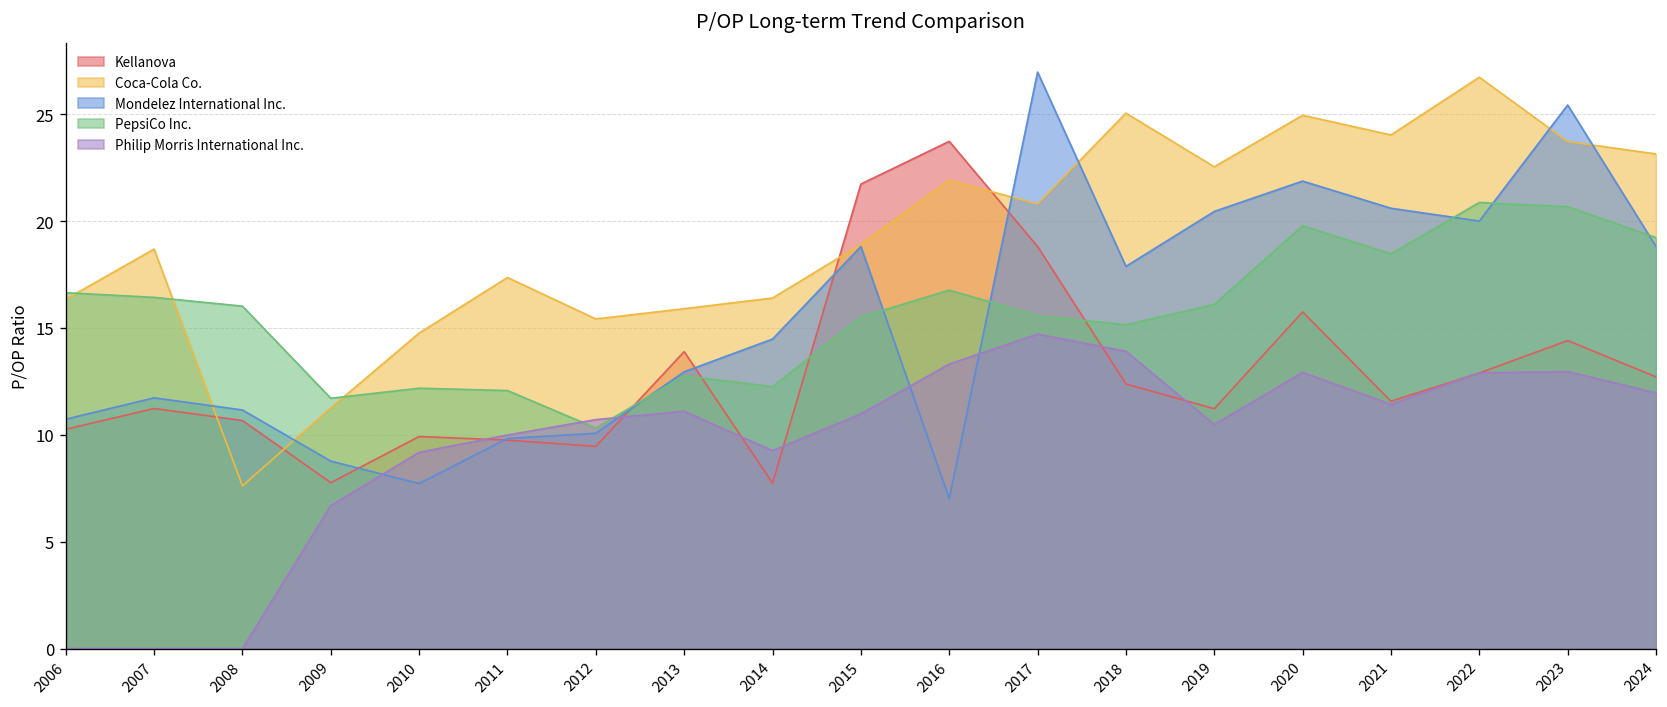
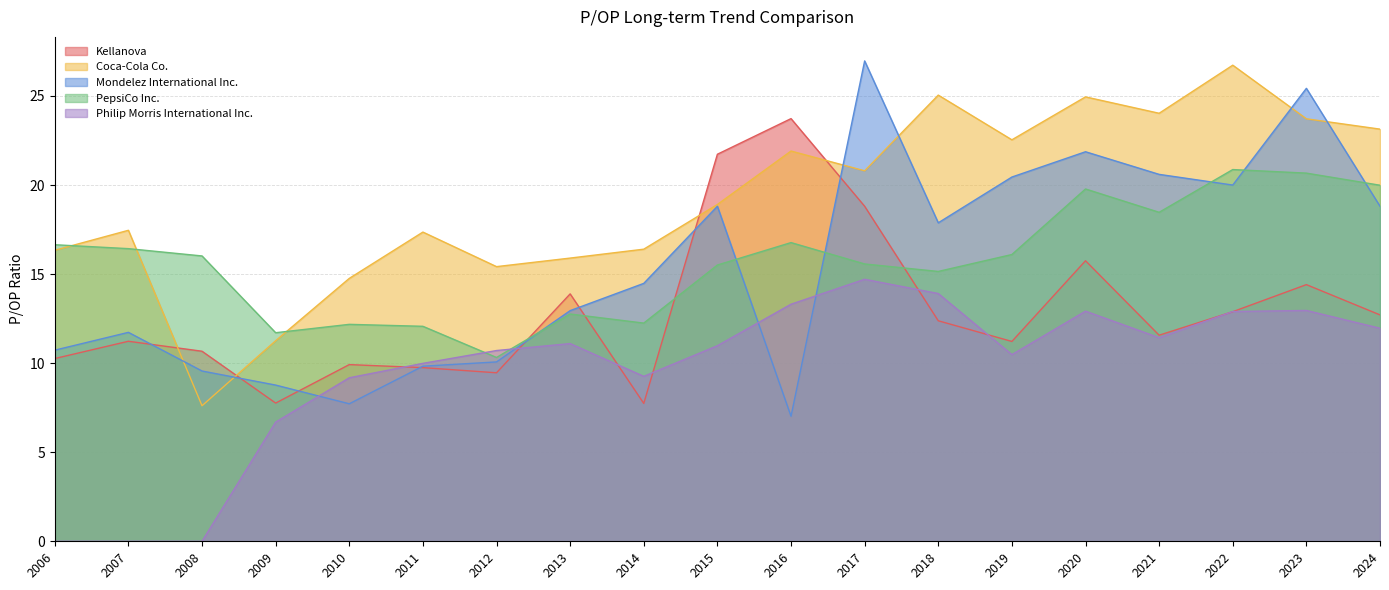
  {
    "Kellanova": {
      "2006": 10.3,
      "2007": 11.2,
      "2008": 10.7,
      "2009": 7.8,
      "2010": 9.9,
      "2012": 9.5,
      "2013": 13.9,
      "2014": 7.7,
      "2015": 21.7,
      "2016": 23.7,
      "2017": 18.8,
      "2018": 12.4,
      "2019": 11.2,
      "2020": 15.8,
      "2023": 14.4,
      "2024": 12.7
    },
    "Coca-Cola Co.": {
      "2006": 16.3,
-     "2007": 18.7,
+     "2007": 17.5,
      "2008": 7.6,
      "2009": 11.3,
      "2010": 14.8,
      "2011": 17.4,
      "2012": 15.4,
      "2013": 15.9,
      "2014": 16.4,
      "2016": 21.9,
      "2017": 20.8,
      "2018": 25.1,
      "2019": 22.5,
      "2020": 25.0,
      "2021": 24.0,
      "2022": 26.7,
      "2023": 23.7,
      "2024": 23.1
    },
    "Mondelez International Inc.": {
      "2006": 10.7,
      "2007": 11.7,
-     "2008": 11.2,
+     "2008": 9.6,
      "2009": 8.8,
      "2010": 7.7,
      "2012": 10.1,
      "2013": 13.0,
      "2014": 14.5,
      "2016": 7.0,
      "2017": 27.0,
      "2018": 17.9,
      "2019": 20.5,
      "2020": 21.9,
      "2021": 20.6,
      "2022": 20.0,
      "2023": 25.4,
      "2024": 18.8
    },
    "PepsiCo Inc.": {
      "2006": 16.7,
      "2007": 16.4,
      "2008": 16.0,
      "2009": 11.7,
      "2010": 12.2,
      "2011": 12.1,
      "2012": 10.3,
      "2013": 12.8,
      "2014": 12.3,
      "2015": 15.5,
      "2016": 16.8,
      "2017": 15.6,
      "2018": 15.2,
      "2019": 16.1,
      "2020": 19.8,
      "2021": 18.5,
      "2022": 20.9,
      "2023": 20.7,
-     "2024": 19.2
+     "2024": 20.0
    },
    "Philip Morris International Inc.": {
      "2006": 0.0,
      "2007": 0.0,
      "2008": 0.0,
      "2009": 6.7,
      "2010": 9.2,
      "2011": 10.0,
      "2012": 10.7,
      "2013": 11.1,
      "2014": 9.3,
      "2015": 11.0,
      "2016": 13.3,
      "2017": 14.7,
      "2018": 13.9,
      "2019": 10.5,
      "2020": 12.9,
      "2023": 13.0,
      "2024": 12.0
    }
  }
